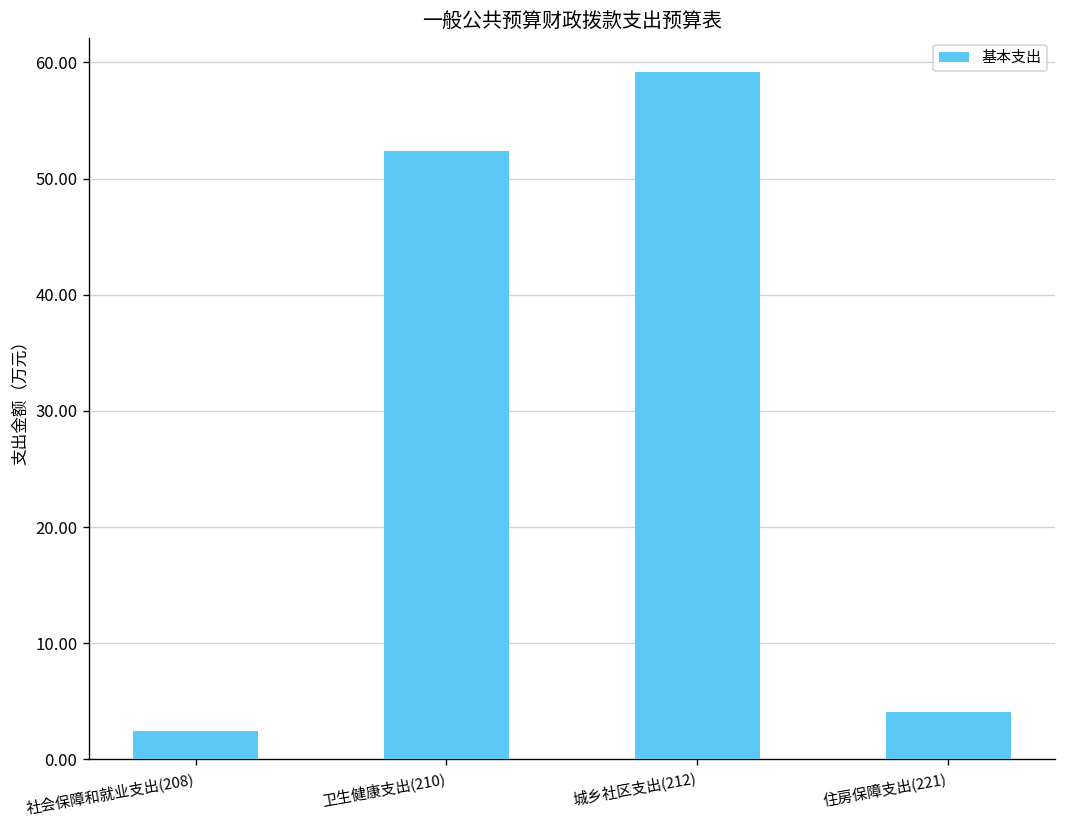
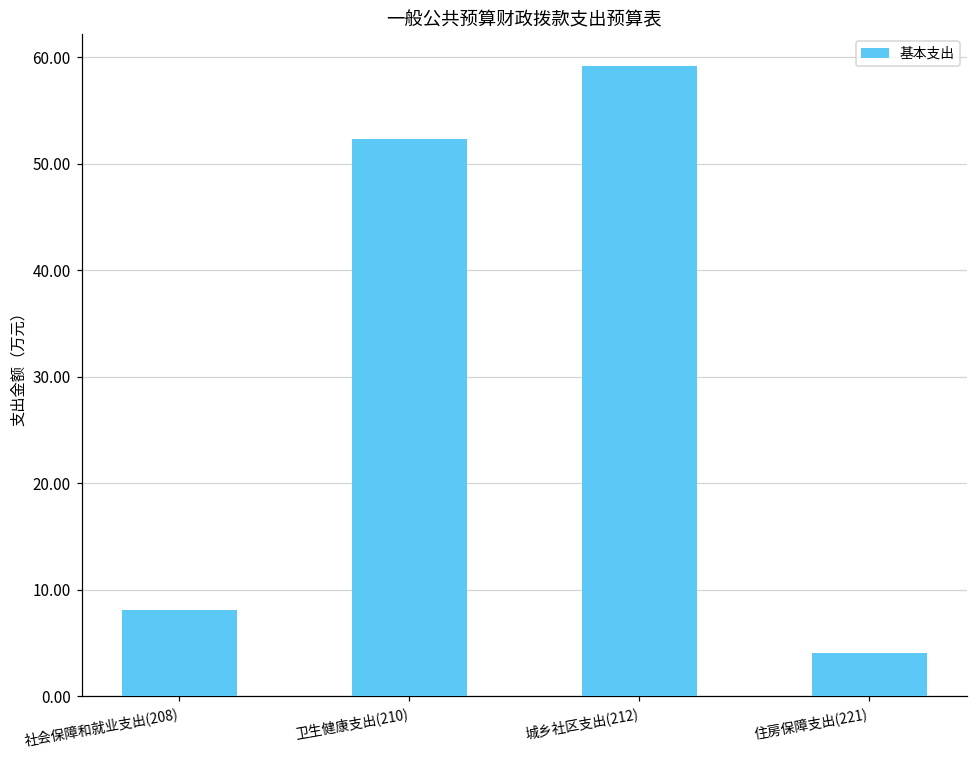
  {
-   "社会保障和就业支出(208)": 2,
+   "社会保障和就业支出(208)": 8,
    "卫生健康支出(210)": 52,
    "城乡社区支出(212)": 59,
    "住房保障支出(221)": 4
  }
